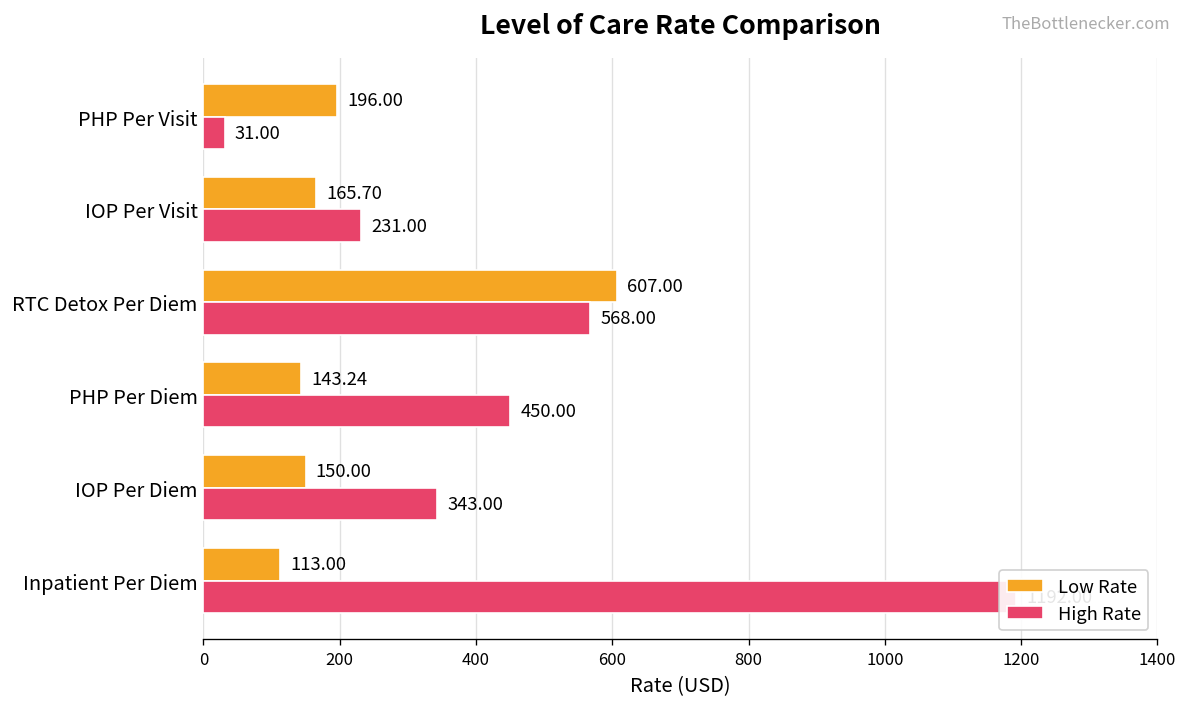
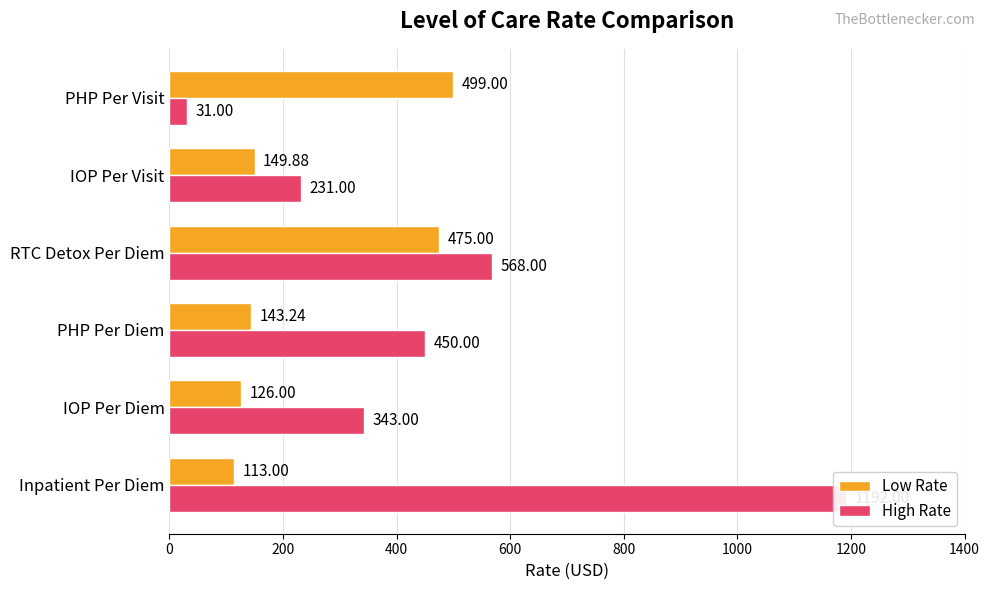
  {
    "Low Rate": {
-     "PHP Per Visit": 196.00,
-     "IOP Per Visit": 165.70,
-     "RTC Detox Per Diem": 607.00,
+     "PHP Per Visit": 499.00,
+     "IOP Per Visit": 149.88,
+     "RTC Detox Per Diem": 475.00,
      "PHP Per Diem": 143.24,
-     "IOP Per Diem": 150.00,
+     "IOP Per Diem": 126.00,
      "Inpatient Per Diem": 113.00
    },
    "High Rate": {
      "PHP Per Visit": 31.00,
      "IOP Per Visit": 231.00,
      "RTC Detox Per Diem": 568.00,
      "PHP Per Diem": 450.00,
      "IOP Per Diem": 343.00
    }
  }
